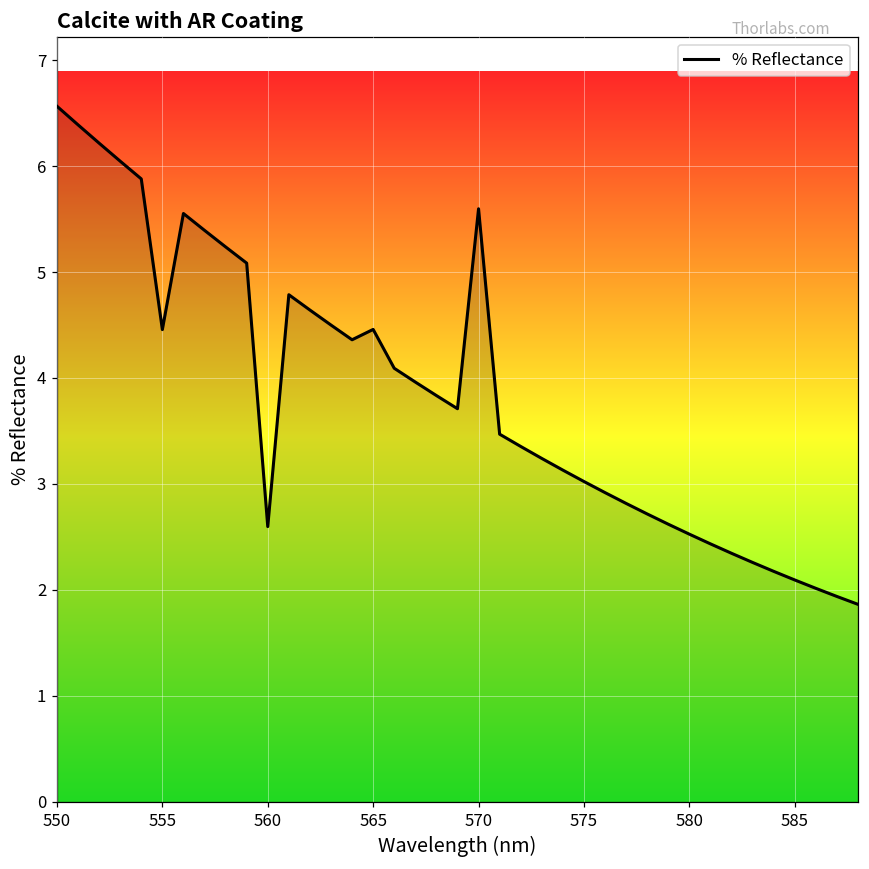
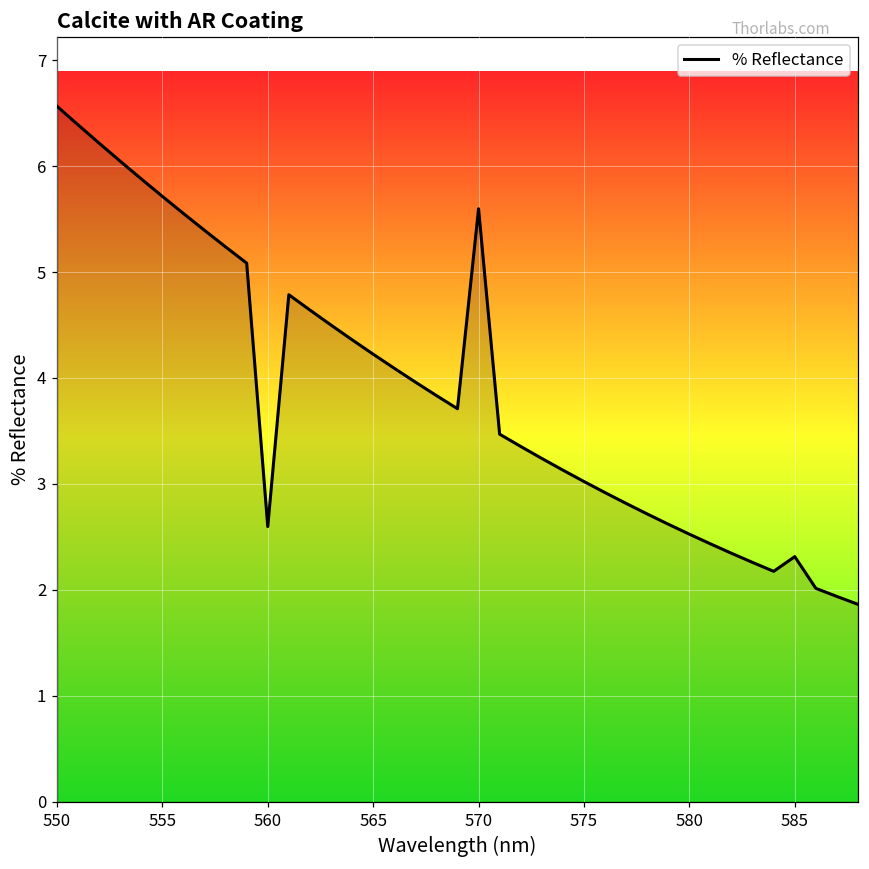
  {
    "550": 6.6,
-   "555": 4.5,
+   "555": 5.7,
    "560": 2.6,
-   "565": 4.5,
+   "565": 4.2,
    "570": 5.6,
    "575": 3.0,
    "580": 2.5,
-   "585": 2.1
+   "585": 2.3
  }
